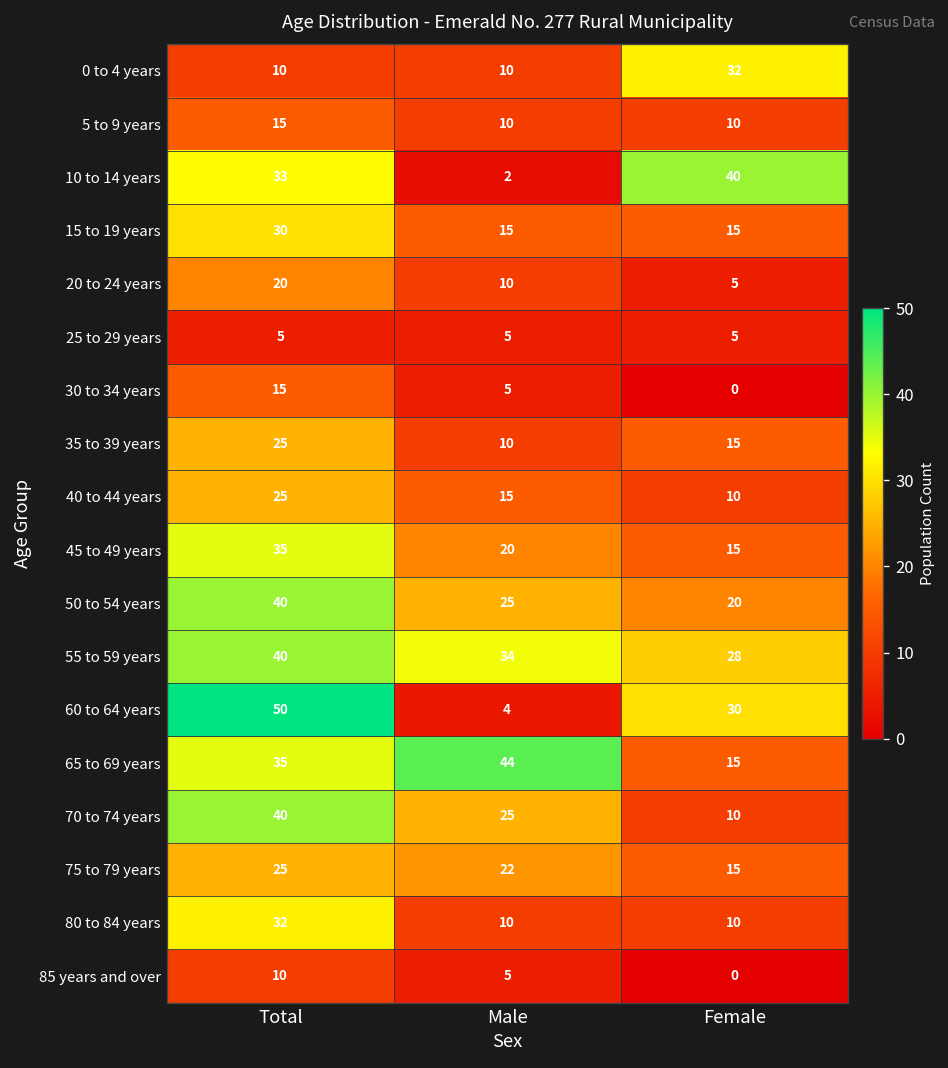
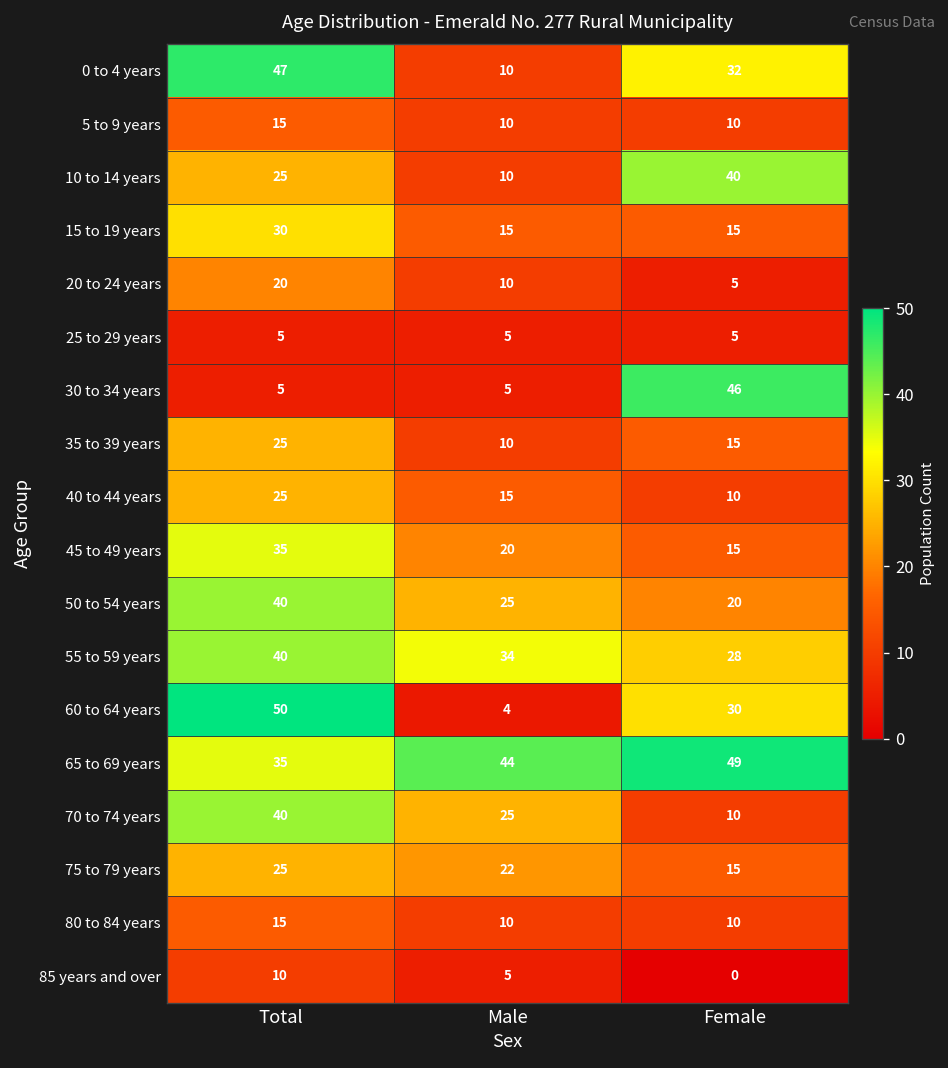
  {
    "0 to 4 years": {
-     "Total": 10,
+     "Total": 47,
      "Male": 10,
      "Female": 32
    },
    "5 to 9 years": {
      "Total": 15,
      "Male": 10,
      "Female": 10
    },
    "10 to 14 years": {
-     "Total": 33,
-     "Male": 2,
+     "Total": 25,
+     "Male": 10,
      "Female": 40
    },
    "15 to 19 years": {
      "Total": 30,
      "Male": 15,
      "Female": 15
    },
    "20 to 24 years": {
      "Total": 20,
      "Male": 10,
      "Female": 5
    },
    "25 to 29 years": {
      "Total": 5,
      "Male": 5,
      "Female": 5
    },
    "30 to 34 years": {
-     "Total": 15,
+     "Total": 5,
      "Male": 5,
-     "Female": 0
+     "Female": 46
    },
    "35 to 39 years": {
      "Total": 25,
      "Male": 10,
      "Female": 15
    },
    "40 to 44 years": {
      "Total": 25,
      "Male": 15,
      "Female": 10
    },
    "45 to 49 years": {
      "Total": 35,
      "Male": 20,
      "Female": 15
    },
    "50 to 54 years": {
      "Total": 40,
      "Male": 25,
      "Female": 20
    },
    "55 to 59 years": {
      "Total": 40,
      "Male": 34,
      "Female": 28
    },
    "60 to 64 years": {
      "Total": 50,
      "Male": 4,
      "Female": 30
    },
    "65 to 69 years": {
      "Total": 35,
      "Male": 44,
-     "Female": 15
+     "Female": 49
    },
    "70 to 74 years": {
      "Total": 40,
      "Male": 25,
      "Female": 10
    },
    "75 to 79 years": {
      "Total": 25,
      "Male": 22,
      "Female": 15
    },
    "80 to 84 years": {
-     "Total": 32,
+     "Total": 15,
      "Male": 10,
      "Female": 10
    },
    "85 years and over": {
      "Total": 10,
      "Male": 5,
      "Female": 0
    }
  }
